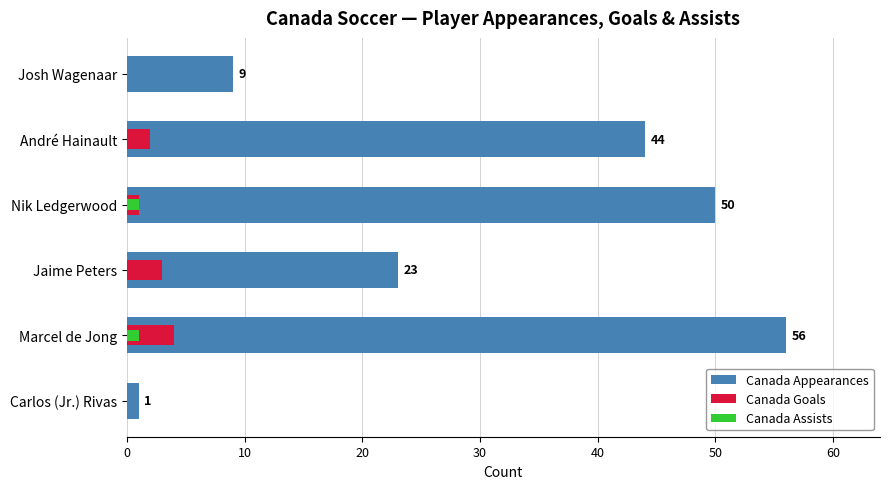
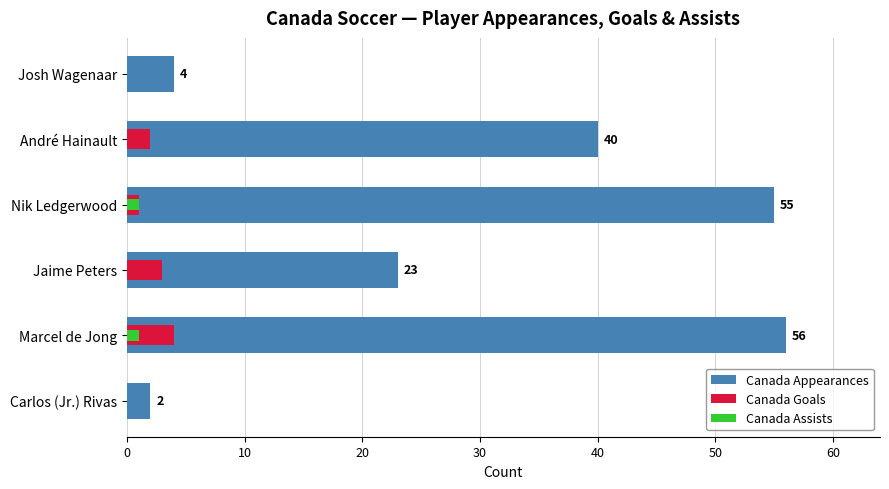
  {
    "Canada Appearances": {
-     "Josh Wagenaar": 9,
-     "André Hainault": 44,
-     "Nik Ledgerwood": 50,
+     "Josh Wagenaar": 4,
+     "André Hainault": 40,
+     "Nik Ledgerwood": 55,
      "Jaime Peters": 23,
      "Marcel de Jong": 56,
-     "Carlos (Jr.) Rivas": 1
+     "Carlos (Jr.) Rivas": 2
    },
    "Canada Goals": {
      "Josh Wagenaar": 0.0,
      "Carlos (Jr.) Rivas": 0.0
    },
    "Canada Assists": {
      "Josh Wagenaar": 0.0,
      "André Hainault": 0.0,
      "Jaime Peters": 0.0,
      "Carlos (Jr.) Rivas": 0.0
    }
  }
